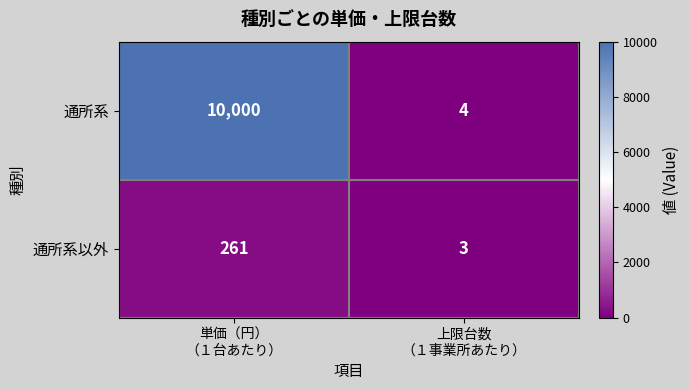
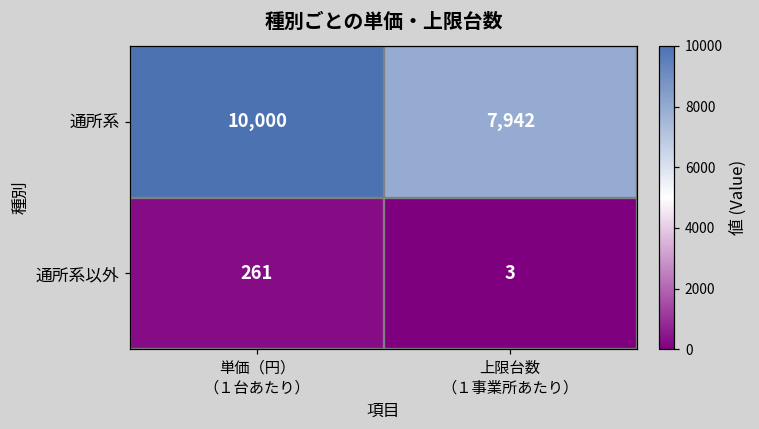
  {
    "通所系": {
      "単価（円） （１台あたり）": "10,000",
-     "上限台数 （１事業所あたり）": "4"
+     "上限台数 （１事業所あたり）": "7,942"
    },
    "通所系以外": {
      "単価（円） （１台あたり）": "261",
      "上限台数 （１事業所あたり）": "3"
    }
  }
